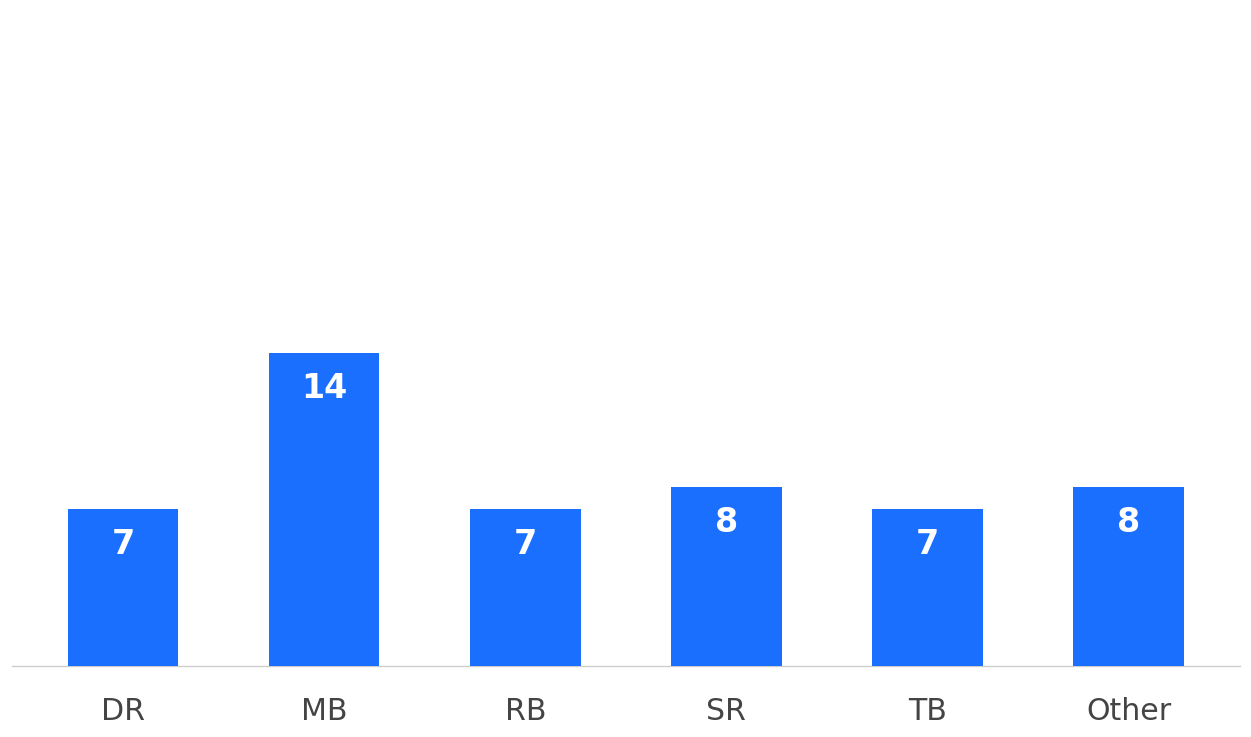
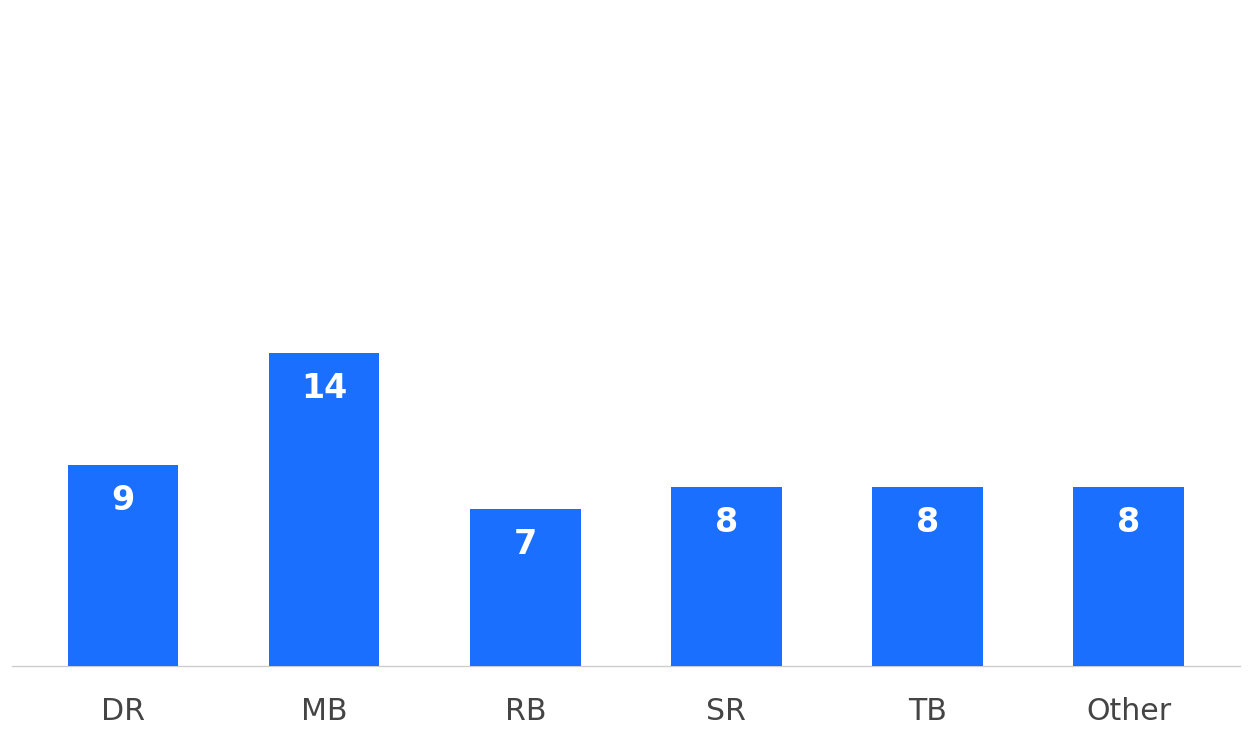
  {
-   "DR": 7,
+   "DR": 9,
    "MB": 14,
    "RB": 7,
    "SR": 8,
-   "TB": 7,
+   "TB": 8,
    "Other": 8
  }
